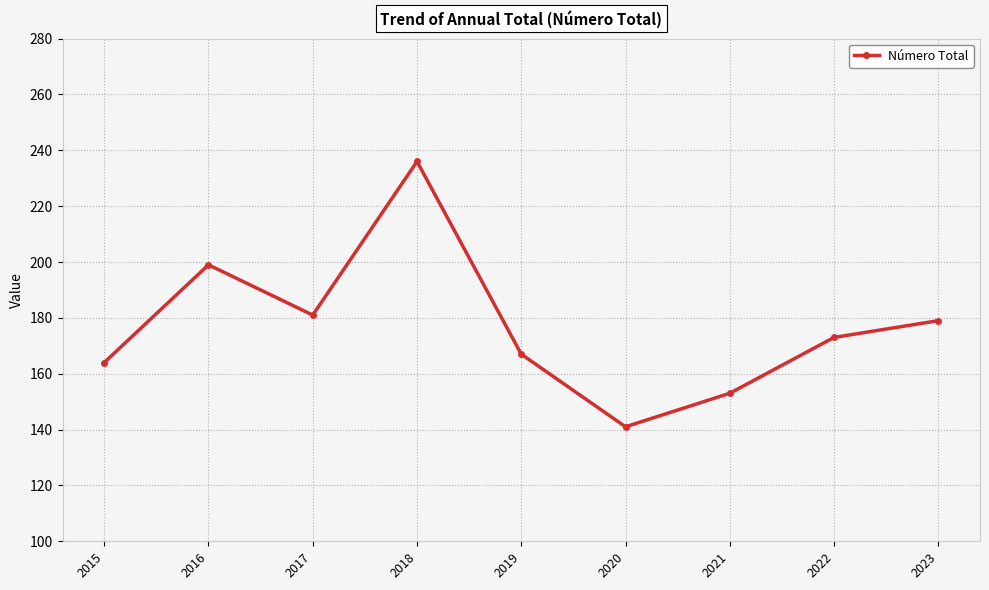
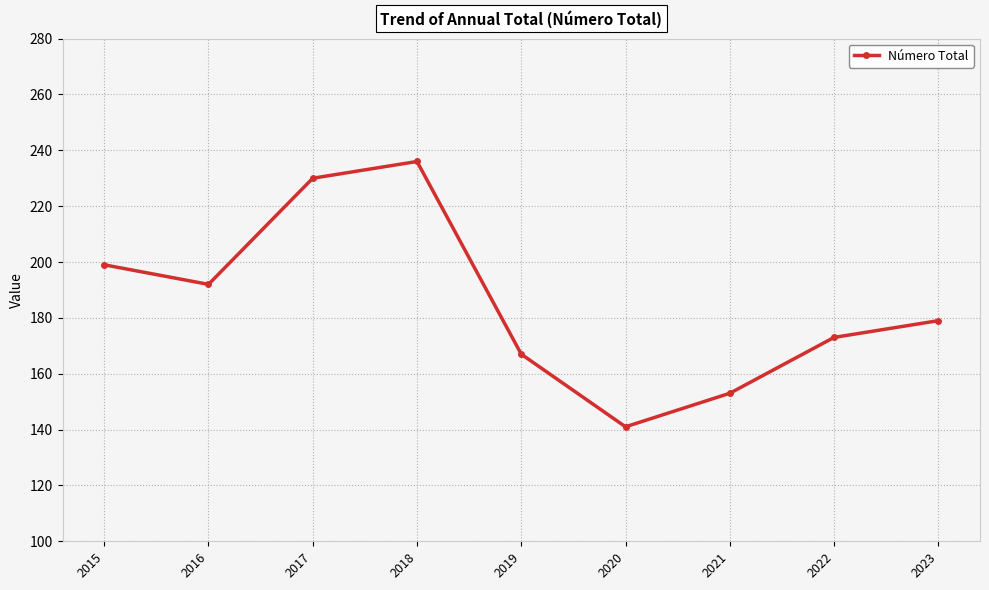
  {
-   "2015": 164,
-   "2016": 199,
-   "2017": 181,
+   "2015": 199,
+   "2016": 192,
+   "2017": 230,
    "2018": 236,
    "2019": 167,
    "2020": 141,
    "2021": 153,
    "2022": 173,
    "2023": 179
  }
